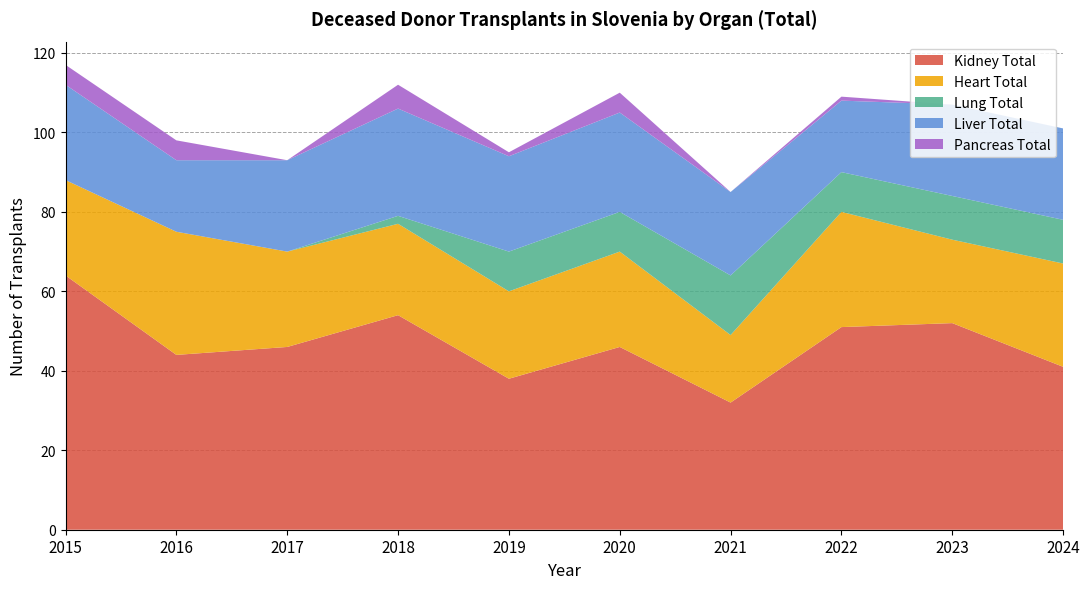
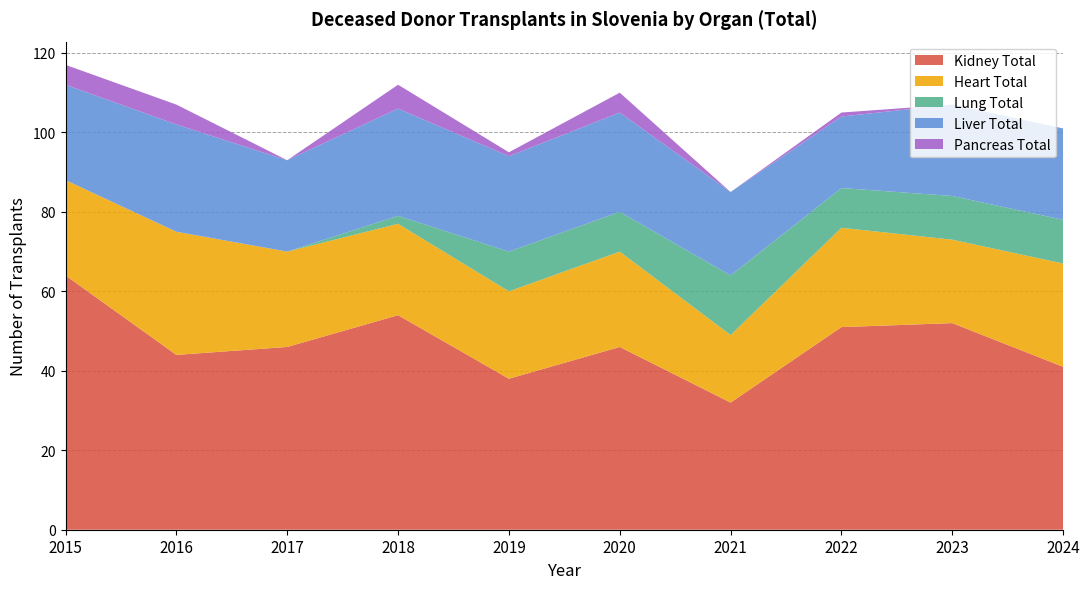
  {
    "Kidney Total": {
      "2015": 64,
      "2016": 44,
      "2017": 46,
      "2018": 54,
      "2019": 38,
      "2020": 46,
      "2021": 32,
      "2022": 51,
      "2023": 52,
      "2024": 41
    },
    "Heart Total": {
      "2018": 23,
      "2019": 22,
      "2020": 24,
      "2021": 17,
-     "2022": 29,
+     "2022": 25,
      "2023": 21,
      "2024": 26
    },
    "Lung Total": {
      "2018": 2,
      "2019": 10,
      "2020": 10,
      "2021": 15,
      "2022": 10,
      "2023": 11,
      "2024": 11
    },
    "Liver Total": {
      "2015": 24,
-     "2016": 18,
+     "2016": 27,
      "2018": 27,
      "2019": 24,
      "2020": 25,
      "2022": 18
    },
    "Pancreas Total": {
      "2015": 5,
      "2016": 5,
      "2018": 6,
      "2019": 1,
      "2020": 5,
      "2022": 1
    }
  }
